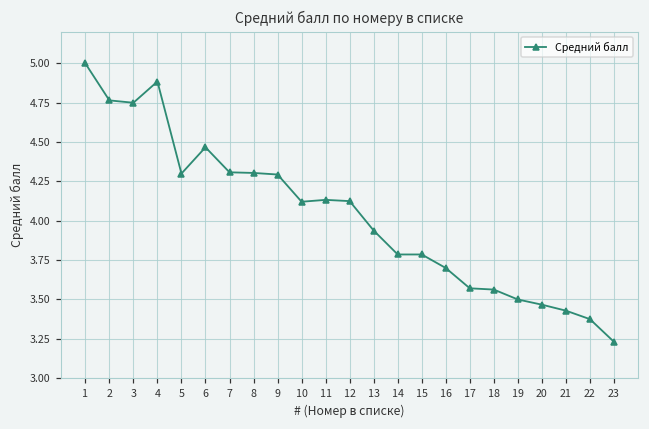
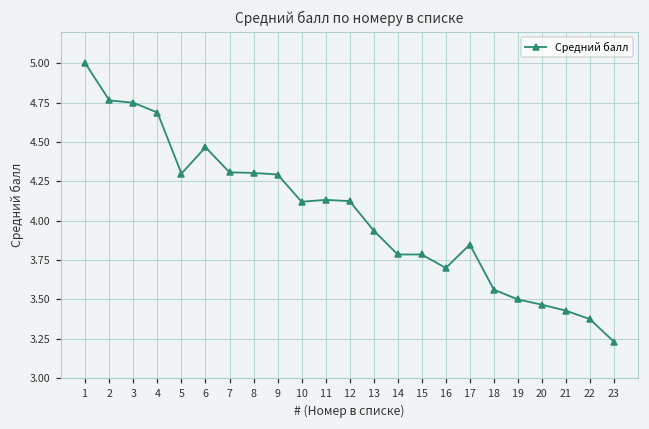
  {
    "1": 5.00,
    "2": 4.77,
    "3": 4.75,
-   "4": 4.89,
+   "4": 4.69,
    "5": 4.30,
    "6": 4.47,
    "7": 4.31,
    "8": 4.30,
    "9": 4.29,
    "10": 4.12,
    "11": 4.13,
    "12": 4.13,
    "13": 3.94,
    "14": 3.79,
    "15": 3.79,
    "16": 3.70,
-   "17": 3.57,
+   "17": 3.85,
    "18": 3.56,
    "19": 3.50,
    "20": 3.47,
    "21": 3.43,
    "22": 3.38,
    "23": 3.23
  }
